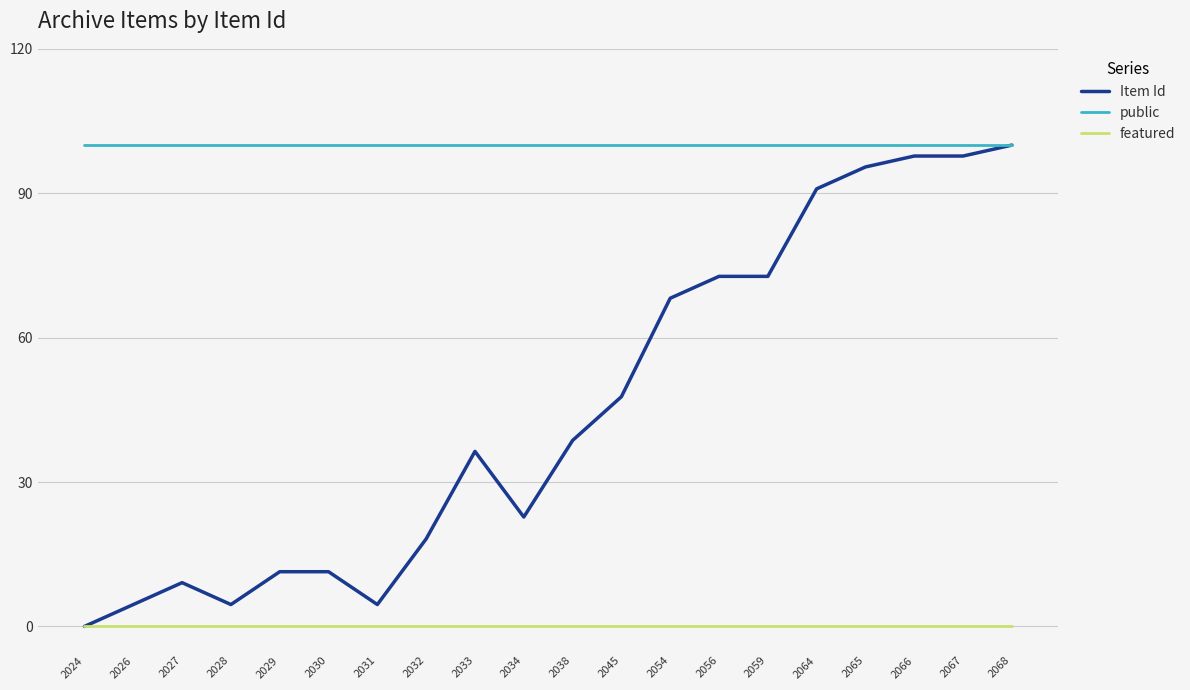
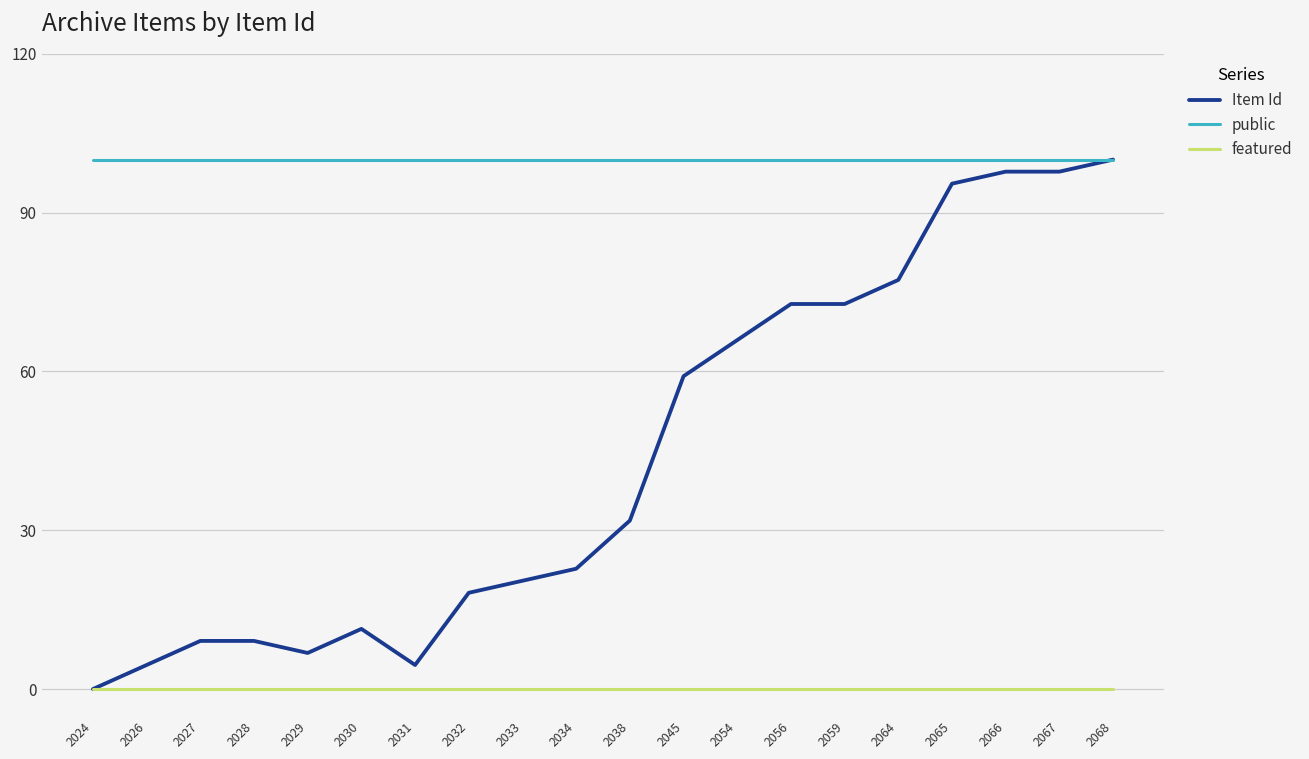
  {
    "Item Id": {
      "2026": 5,
      "2027": 9,
-     "2028": 5,
-     "2029": 11,
+     "2028": 9,
+     "2029": 7,
      "2030": 11,
      "2031": 5,
      "2032": 18,
-     "2033": 36,
+     "2033": 20,
      "2034": 23,
-     "2038": 39,
-     "2045": 48,
-     "2054": 68,
+     "2038": 32,
+     "2045": 59,
+     "2054": 66,
      "2056": 73,
      "2059": 73,
-     "2064": 91,
+     "2064": 77,
      "2065": 95,
      "2066": 98,
      "2067": 98
    },
    "public": {
      "2024": 100,
      "2026": 100,
      "2027": 100,
      "2028": 100,
      "2029": 100,
      "2030": 100,
      "2031": 100,
      "2032": 100,
      "2033": 100,
      "2034": 100,
      "2038": 100,
      "2045": 100,
      "2054": 100,
      "2056": 100,
      "2059": 100,
      "2064": 100,
      "2065": 100,
      "2066": 100,
      "2067": 100
    },
    "featured": {
      "2026": 0,
      "2027": 0,
      "2028": 0,
      "2029": 0,
      "2030": 0,
      "2031": 0,
      "2032": 0,
      "2033": 0,
      "2034": 0,
      "2038": 0,
      "2045": 0,
      "2054": 0,
      "2056": 0,
      "2059": 0,
      "2064": 0,
      "2065": 0,
      "2066": 0,
      "2067": 0,
      "2068": 0
    }
  }
